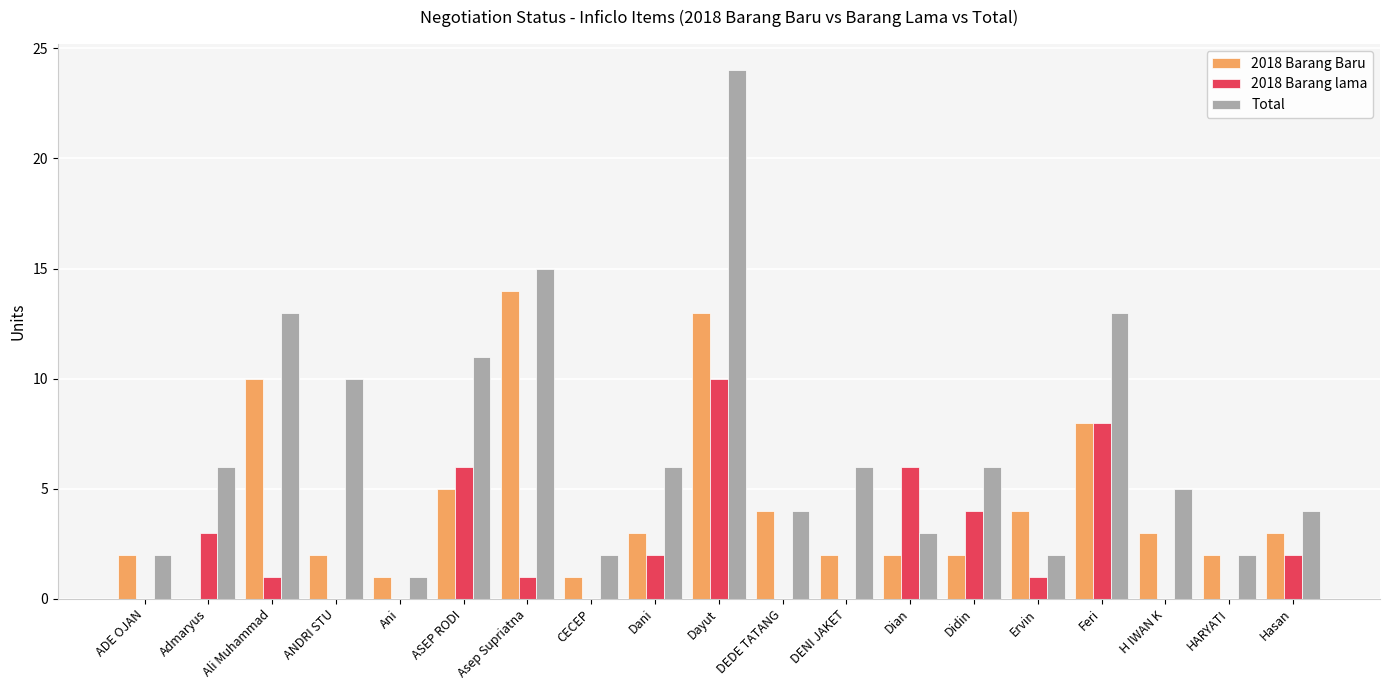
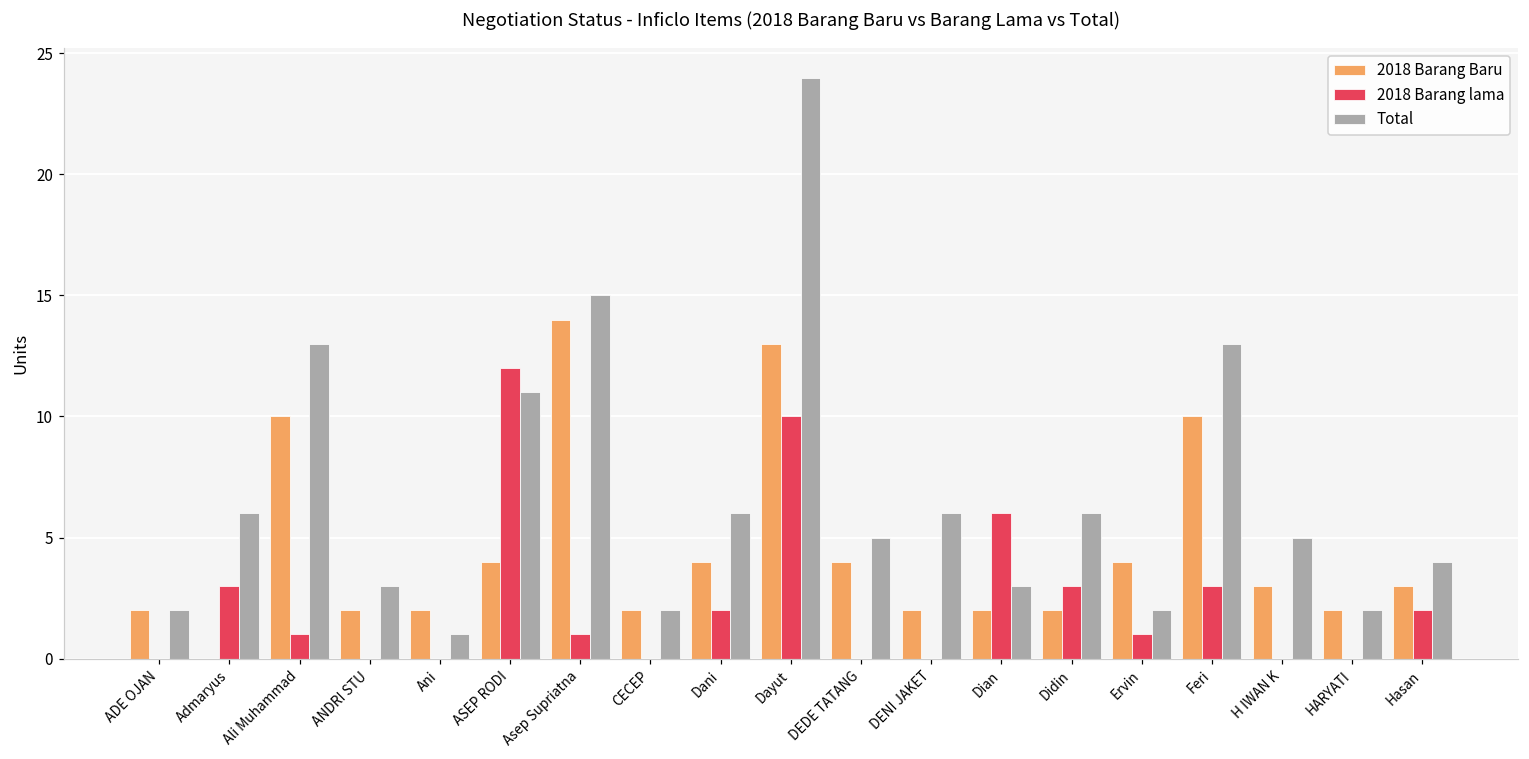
  {
    "2018 Barang Baru": {
      "ADE OJAN": 2,
      "Admaryus": 0,
      "Ali Muhammad": 10,
      "ANDRI STU": 2,
-     "Ani": 1,
-     "ASEP RODI": 5,
+     "Ani": 2,
+     "ASEP RODI": 4,
      "Asep Supriatna": 14,
-     "CECEP": 1,
-     "Dani": 3,
+     "CECEP": 2,
+     "Dani": 4,
      "Dayut": 13,
      "DEDE TATANG": 4,
      "DENI JAKET": 2,
      "Dian": 2,
      "Didin": 2,
      "Ervin": 4,
-     "Feri": 8,
+     "Feri": 10,
      "H IWAN K": 3,
      "HARYATI": 2,
      "Hasan": 3
    },
    "2018 Barang lama": {
      "ADE OJAN": 0,
      "Admaryus": 3,
      "Ali Muhammad": 1,
      "ANDRI STU": 0,
      "Ani": 0,
-     "ASEP RODI": 6,
+     "ASEP RODI": 12,
      "Asep Supriatna": 1,
      "CECEP": 0,
      "Dani": 2,
      "Dayut": 10,
      "DEDE TATANG": 0,
      "DENI JAKET": 0,
      "Dian": 6,
-     "Didin": 4,
+     "Didin": 3,
      "Ervin": 1,
-     "Feri": 8,
+     "Feri": 3,
      "H IWAN K": 0,
      "HARYATI": 0,
      "Hasan": 2
    },
    "Total": {
      "ADE OJAN": 2,
      "Admaryus": 6,
      "Ali Muhammad": 13,
-     "ANDRI STU": 10,
+     "ANDRI STU": 3,
      "Ani": 1,
      "ASEP RODI": 11,
      "Asep Supriatna": 15,
      "CECEP": 2,
      "Dani": 6,
      "Dayut": 24,
-     "DEDE TATANG": 4,
+     "DEDE TATANG": 5,
      "DENI JAKET": 6,
      "Dian": 3,
      "Didin": 6,
      "Ervin": 2,
      "Feri": 13,
      "H IWAN K": 5,
      "HARYATI": 2,
      "Hasan": 4
    }
  }
